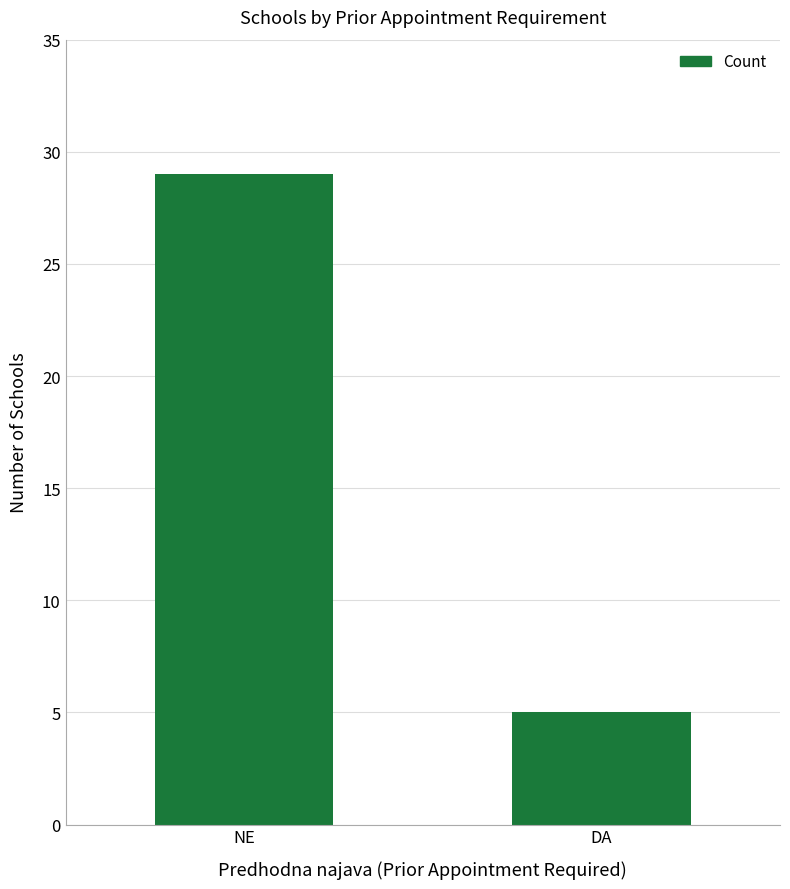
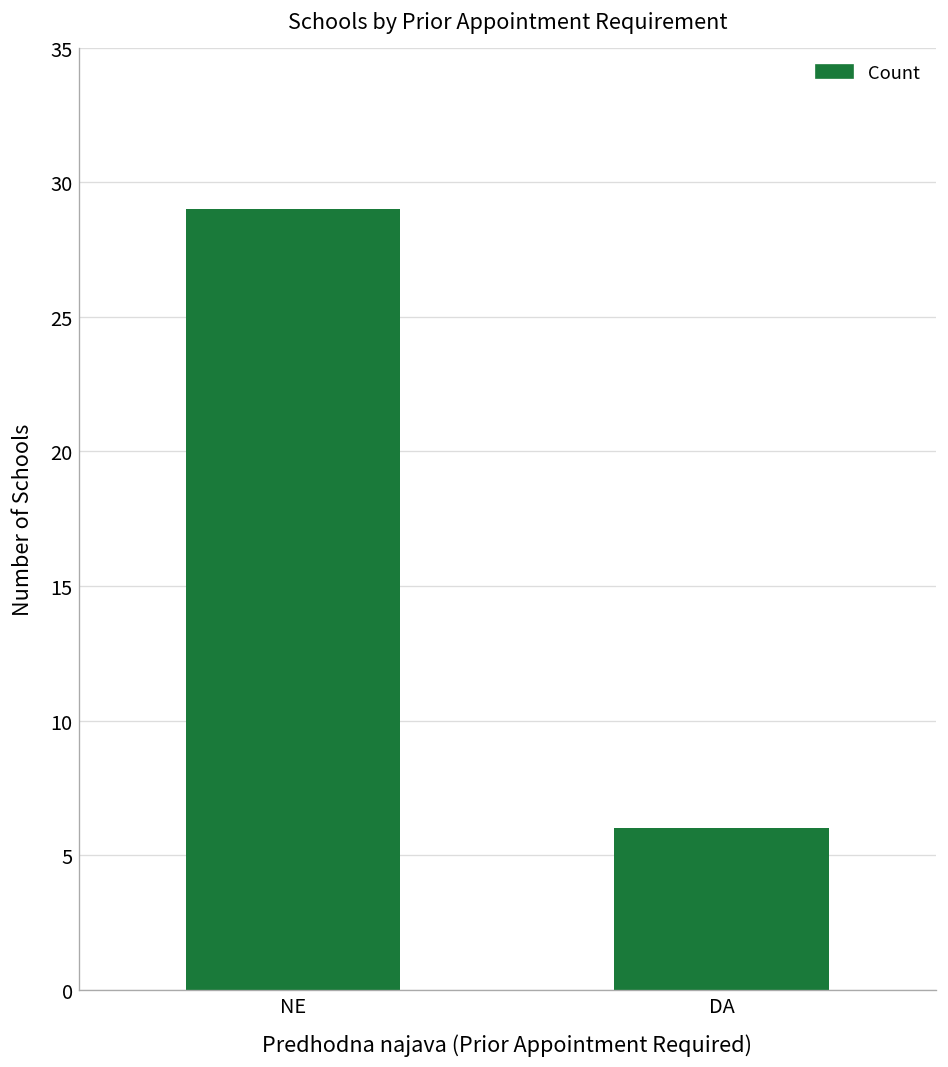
  {
    "NE": 29,
-   "DA": 5
+   "DA": 6
  }
